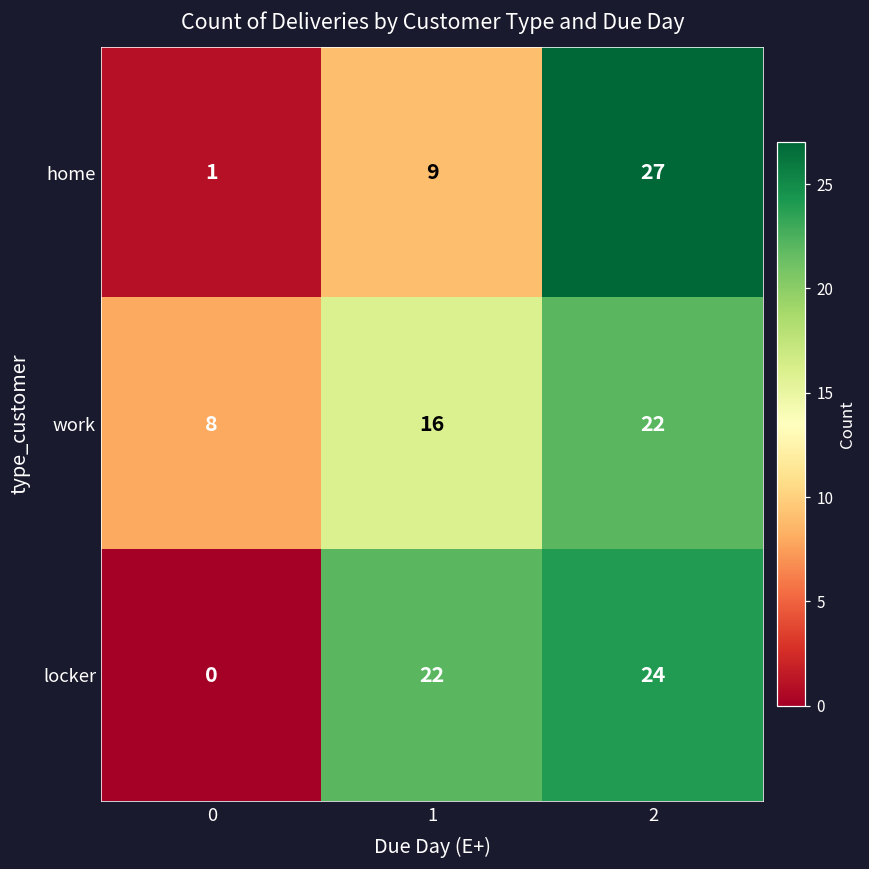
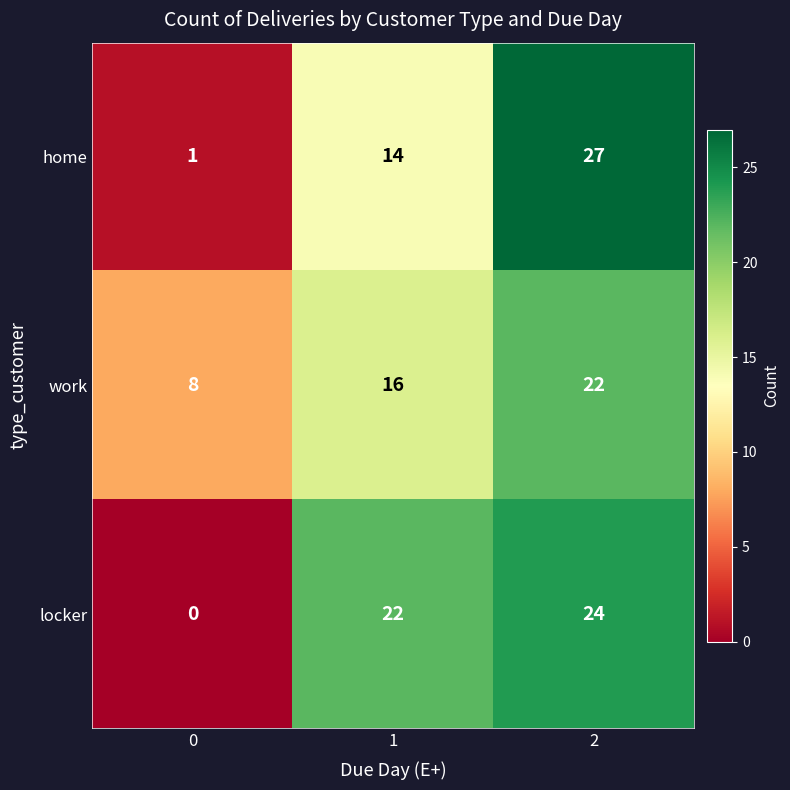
  {
    "home": {
      "0": 1,
-     "1": 9,
+     "1": 14,
      "2": 27
    },
    "work": {
      "0": 8,
      "1": 16,
      "2": 22
    },
    "locker": {
      "0": 0,
      "1": 22,
      "2": 24
    }
  }
